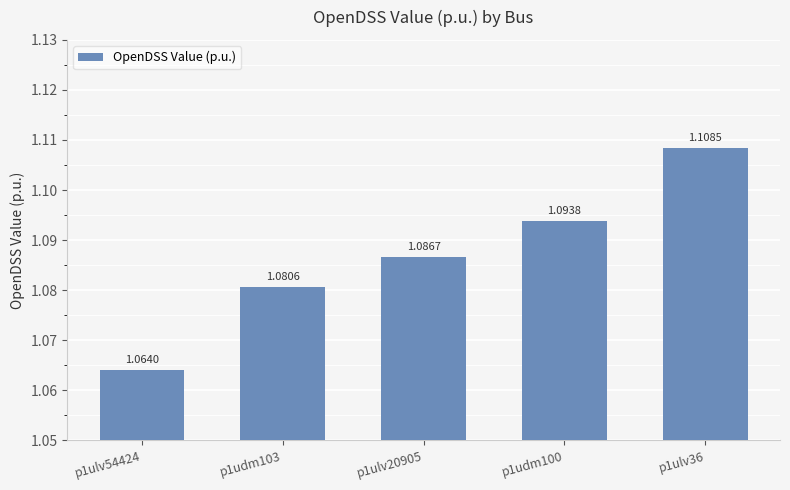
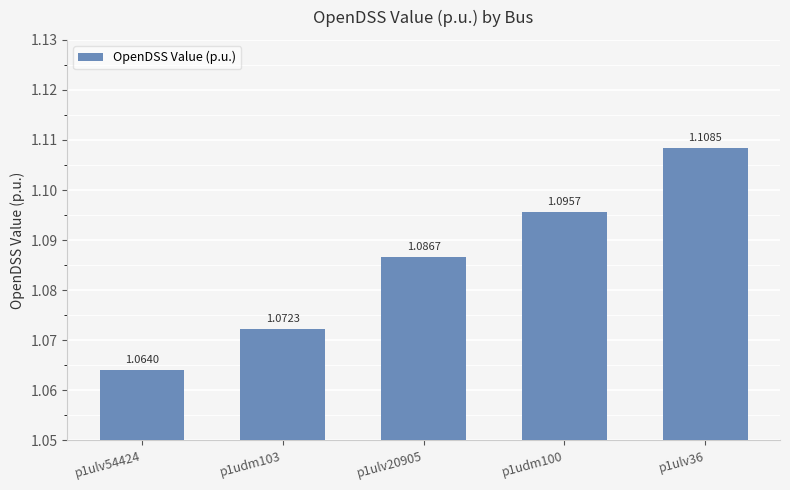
  {
    "p1ulv54424": 1.0640,
-   "p1udm103": 1.0806,
+   "p1udm103": 1.0723,
    "p1ulv20905": 1.0867,
-   "p1udm100": 1.0938,
+   "p1udm100": 1.0957,
    "p1ulv36": 1.1085
  }
